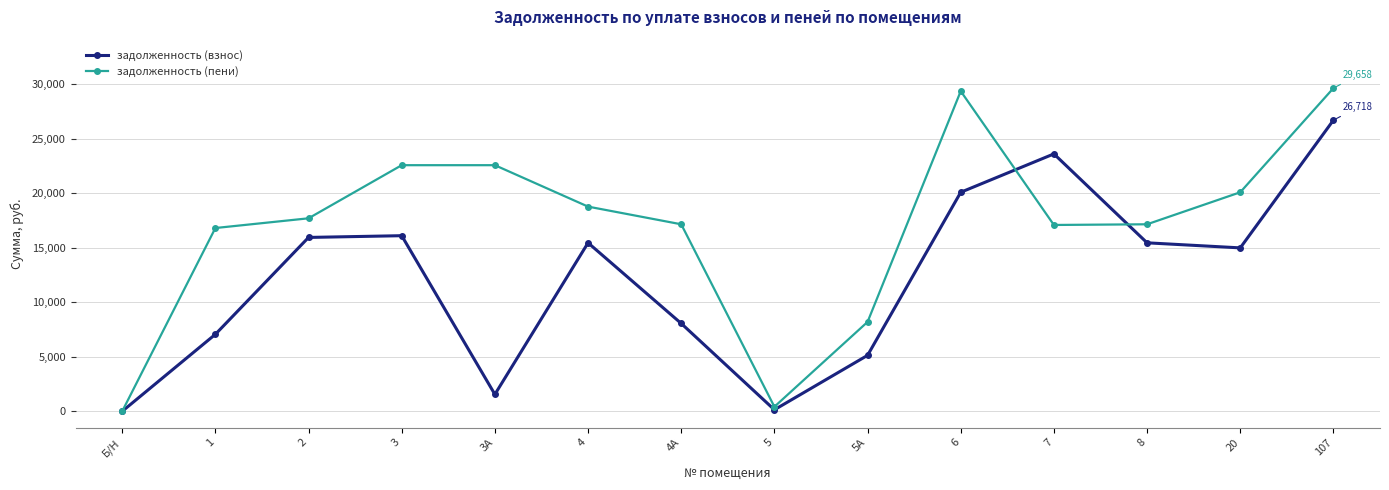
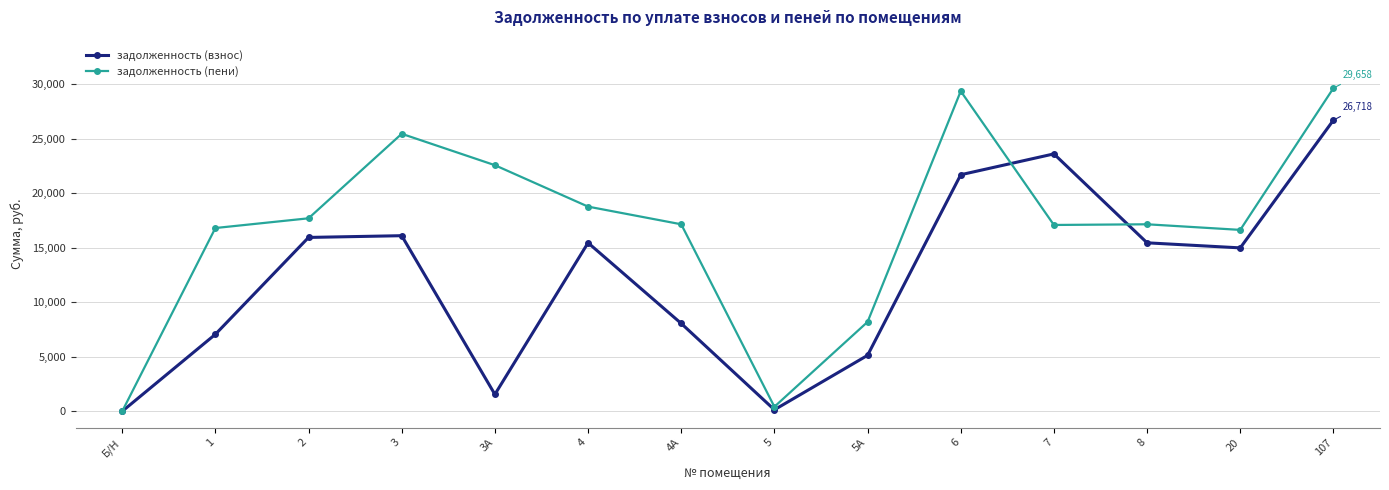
  {
    "задолженность (взнос)": {
      "1": "7,100",
      "2": "16,000",
      "3": "16,100",
      "3А": "1,600",
      "4": "15,500",
      "4А": "8,100",
      "5": "100",
      "5А": "5,100",
-     "6": "20,100",
+     "6": "21,700",
      "7": "23,600",
      "8": "15,500",
      "20": "15,000"
    },
    "задолженность (пени)": {
      "1": "16,800",
      "2": "17,700",
-     "3": "22,600",
+     "3": "25,500",
      "3А": "22,600",
      "4": "18,800",
      "4А": "17,200",
      "5": "400",
      "5А": "8,200",
      "6": "29,400",
      "7": "17,100",
      "8": "17,200",
-     "20": "20,100"
+     "20": "16,600"
    }
  }
